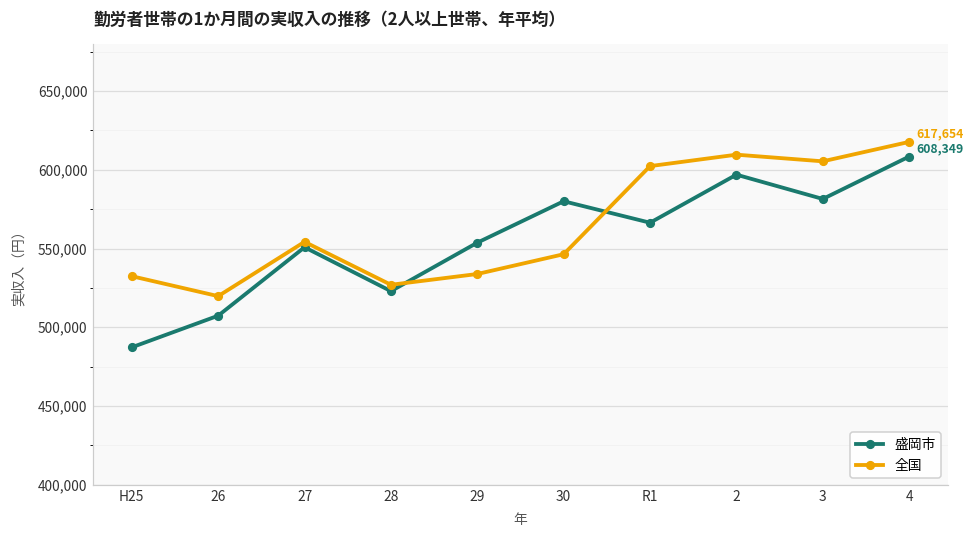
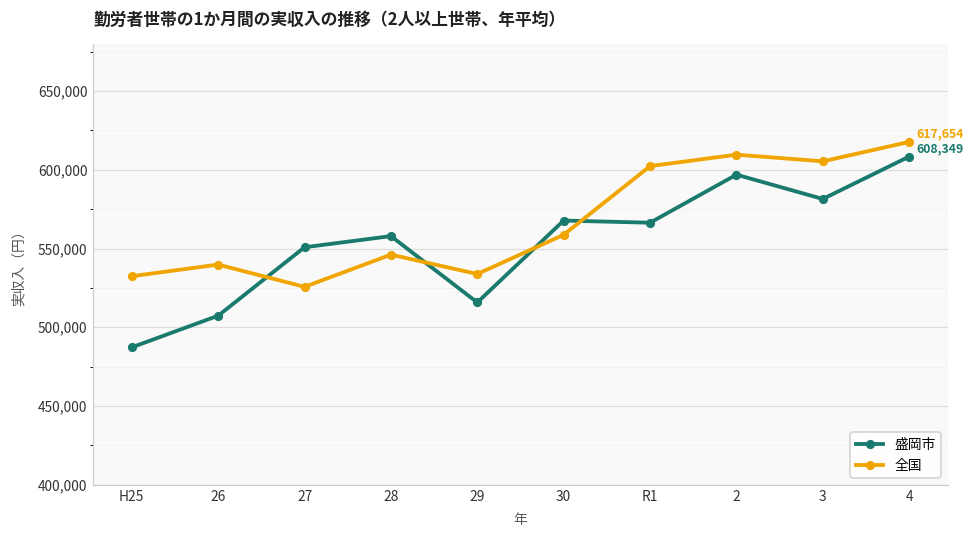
  {
    "盛岡市": {
      "H25": "487,000",
      "26": "507,000",
      "27": "551,000",
-     "28": "523,000",
-     "29": "554,000",
-     "30": "580,000",
+     "28": "558,000",
+     "29": "516,000",
+     "30": "568,000",
      "R1": "566,000",
      "2": "597,000",
      "3": "581,000"
    },
    "全国": {
      "H25": "532,000",
-     "26": "520,000",
-     "27": "554,000",
-     "28": "527,000",
+     "26": "540,000",
+     "27": "526,000",
+     "28": "546,000",
      "29": "534,000",
-     "30": "546,000",
+     "30": "559,000",
      "R1": "602,000",
      "2": "610,000",
      "3": "605,000"
    }
  }
